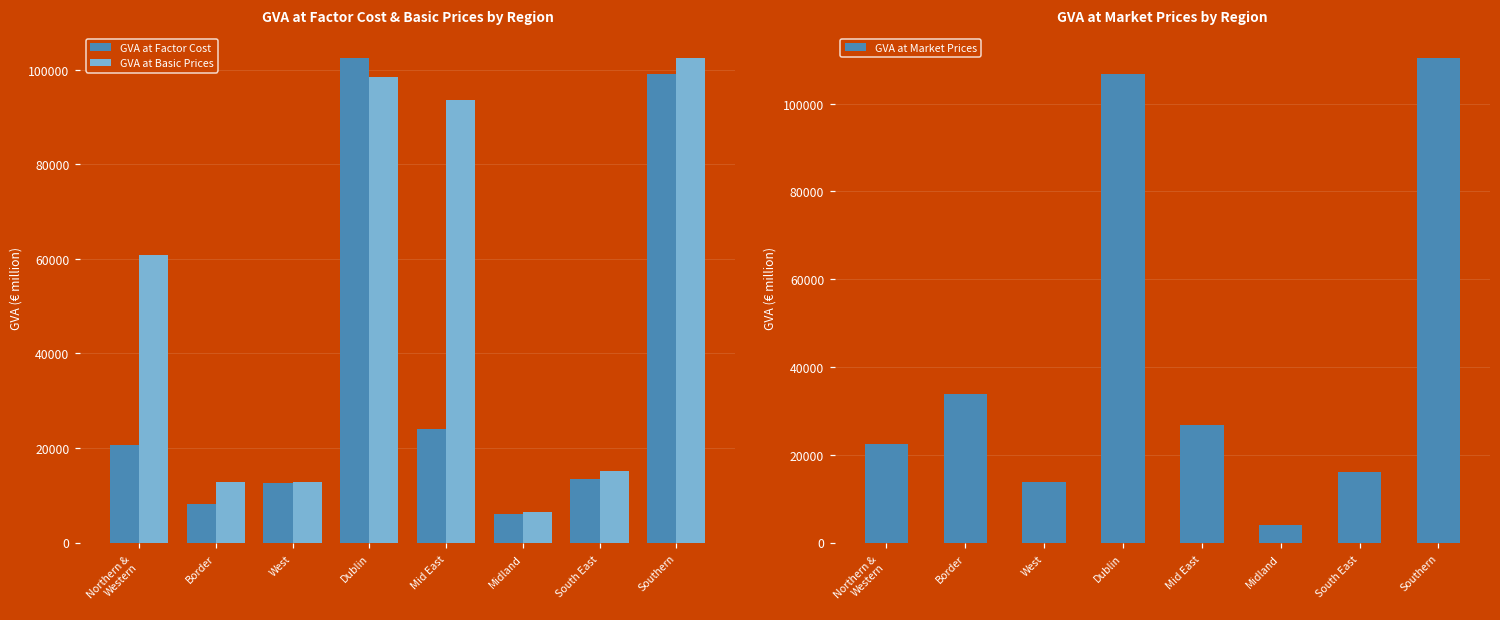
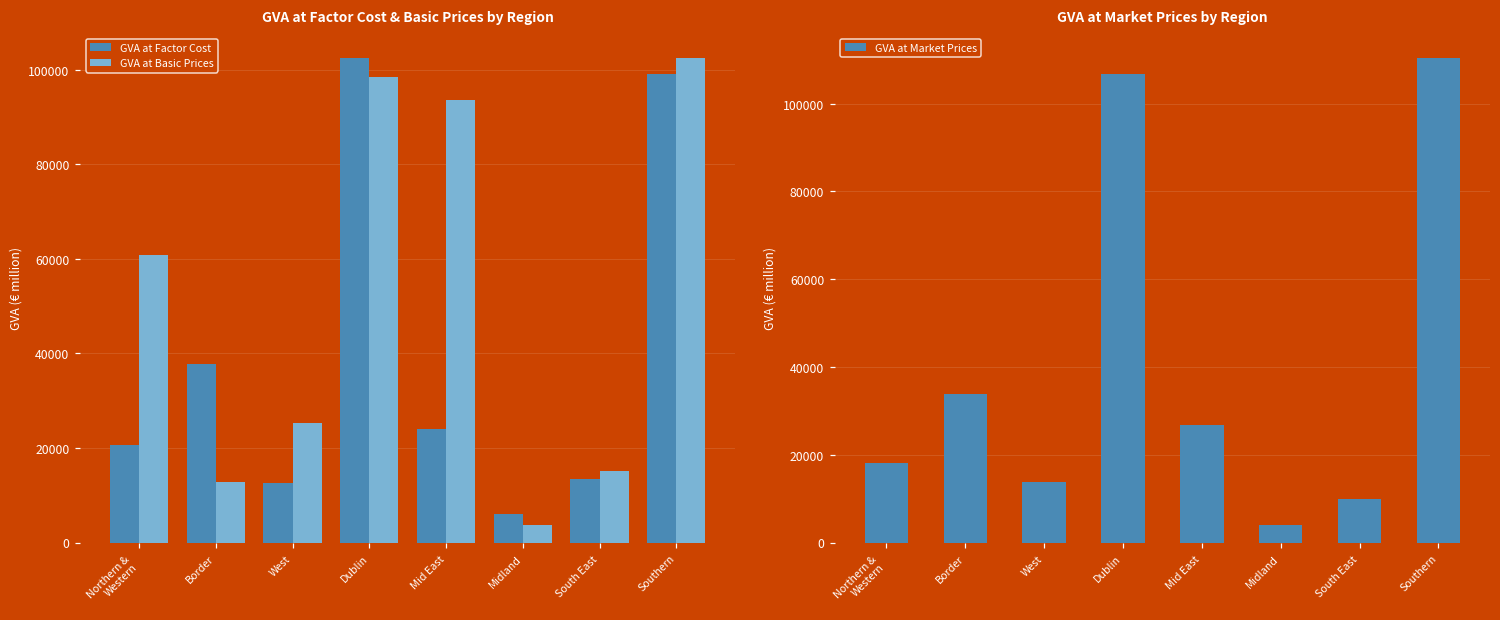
  {
    "GVA at Factor Cost & Basic Prices by Region": {
      "GVA at Factor Cost": {
        "Northern & Western": 21000,
-       "Border": 8000,
+       "Border": 38000,
        "West": 13000,
        "Dublin": 103000,
        "Mid East": 24000,
        "Midland": 6000,
        "South East": 14000,
        "Southern": 99000
      },
      "GVA at Basic Prices": {
        "Northern & Western": 61000,
        "Border": 13000,
-       "West": 13000,
+       "West": 25000,
        "Dublin": 99000,
        "Mid East": 94000,
-       "Midland": 6000,
+       "Midland": 4000,
        "South East": 15000,
        "Southern": 103000
      }
    },
    "GVA at Market Prices by Region": {
-     "Northern & Western": 22000,
+     "Northern & Western": 18000,
      "Border": 34000,
      "West": 14000,
      "Dublin": 107000,
      "Mid East": 27000,
      "Midland": 4000,
-     "South East": 16000,
+     "South East": 10000,
      "Southern": 111000
    }
  }
